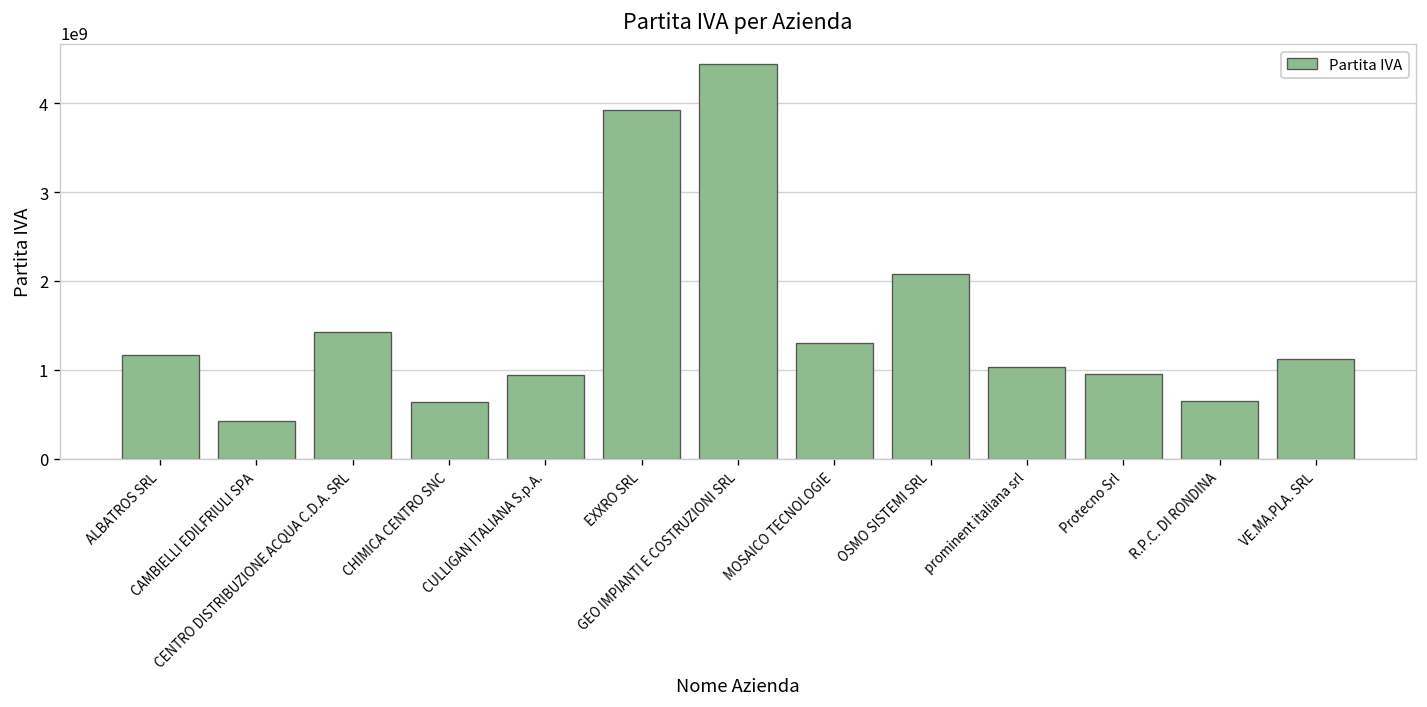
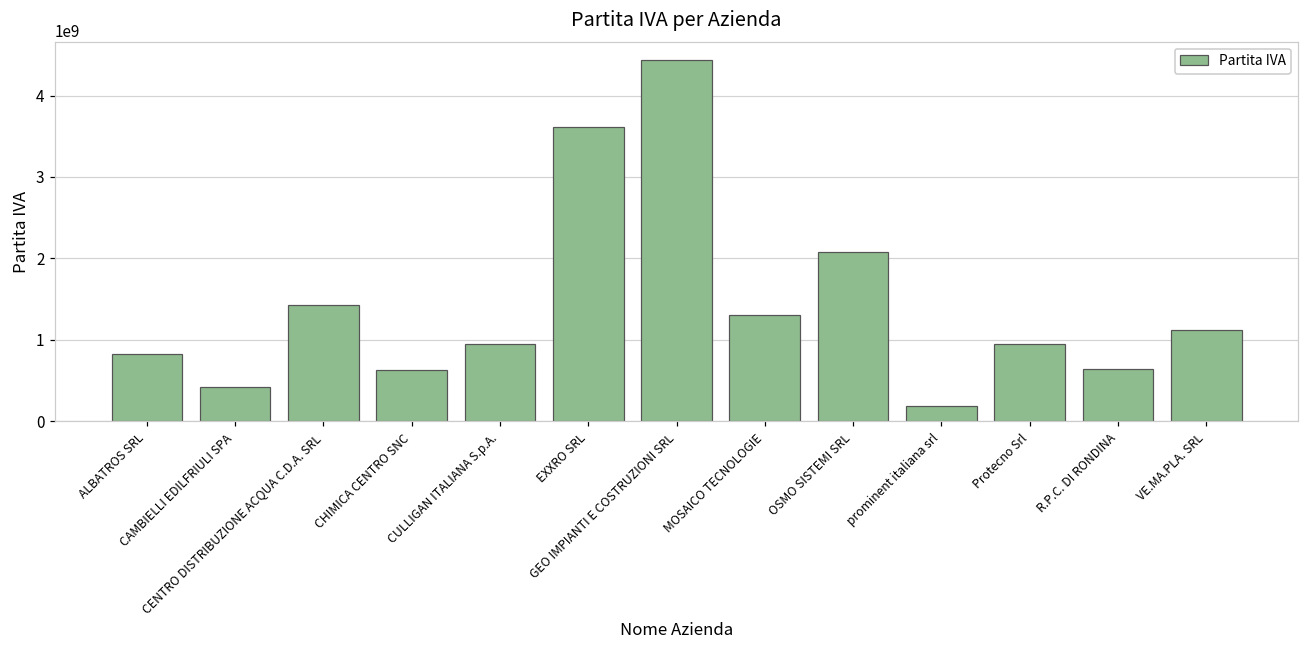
  {
-   "ALBATROS SRL": 1200000000,
+   "ALBATROS SRL": 800000000,
    "CAMBIELLI EDILFRIULI SPA": 400000000,
    "CENTRO DISTRIBUZIONE ACQUA C.D.A. SRL": 1400000000,
    "CHIMICA CENTRO SNC": 600000000,
    "CULLIGAN ITALIANA S.p.A.": 900000000,
-   "EXXRO SRL": 3900000000,
+   "EXXRO SRL": 3600000000,
    "GEO IMPIANTI E COSTRUZIONI SRL": 4400000000,
    "MOSAICO TECNOLOGIE": 1300000000,
    "OSMO SISTEMI SRL": 2100000000,
-   "prominent italiana srl": 1000000000,
+   "prominent italiana srl": 200000000,
    "Protecno Srl": 1000000000,
    "R.P.C. DI RONDINA": 600000000,
    "VE.MA.PLA. SRL": 1100000000
  }
